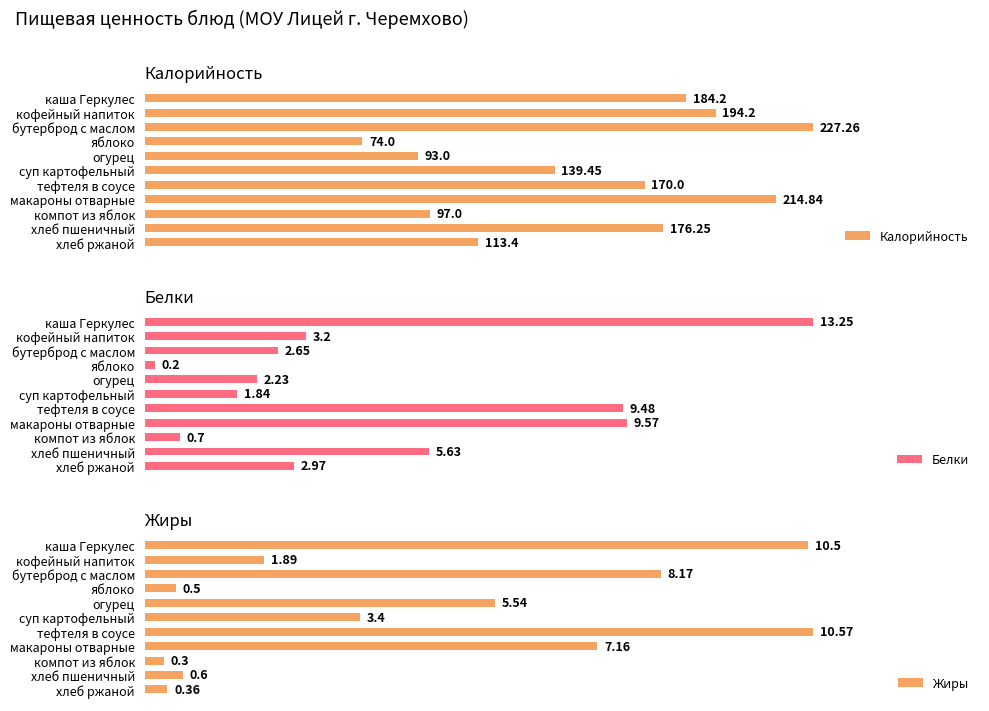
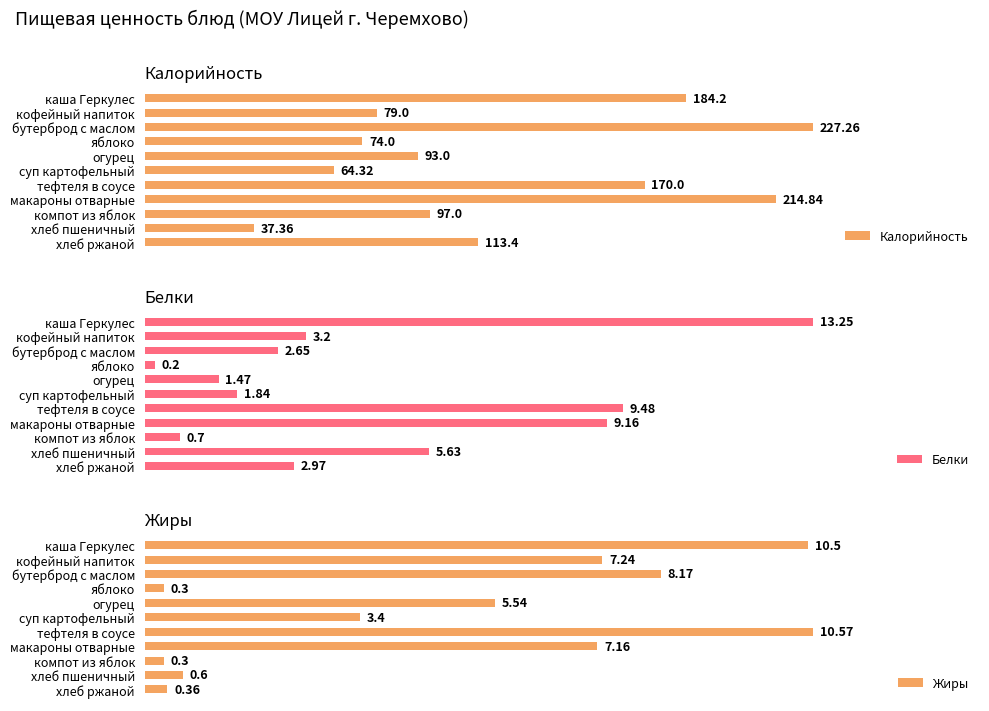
  {
    "Калорийность": {
      "каша Геркулес": 184.2,
-     "кофейный напиток": 194.2,
+     "кофейный напиток": 79.0,
      "бутерброд с маслом": 227.26,
      "яблоко": 74.0,
      "огурец": 93.0,
-     "суп картофельный": 139.45,
+     "суп картофельный": 64.32,
      "тефтеля в соусе": 170.0,
      "макароны отварные": 214.84,
      "компот из яблок": 97.0,
-     "хлеб пшеничный": 176.25,
+     "хлеб пшеничный": 37.36,
      "хлеб ржаной": 113.4
    },
    "Белки": {
      "каша Геркулес": 13.25,
      "кофейный напиток": 3.2,
      "бутерброд с маслом": 2.65,
      "яблоко": 0.2,
-     "огурец": 2.23,
+     "огурец": 1.47,
      "суп картофельный": 1.84,
      "тефтеля в соусе": 9.48,
-     "макароны отварные": 9.57,
+     "макароны отварные": 9.16,
      "компот из яблок": 0.7,
      "хлеб пшеничный": 5.63,
      "хлеб ржаной": 2.97
    },
    "Жиры": {
      "каша Геркулес": 10.5,
-     "кофейный напиток": 1.89,
+     "кофейный напиток": 7.24,
      "бутерброд с маслом": 8.17,
-     "яблоко": 0.5,
+     "яблоко": 0.3,
      "огурец": 5.54,
      "суп картофельный": 3.4,
      "тефтеля в соусе": 10.57,
      "макароны отварные": 7.16,
      "компот из яблок": 0.3,
      "хлеб пшеничный": 0.6,
      "хлеб ржаной": 0.36
    }
  }
